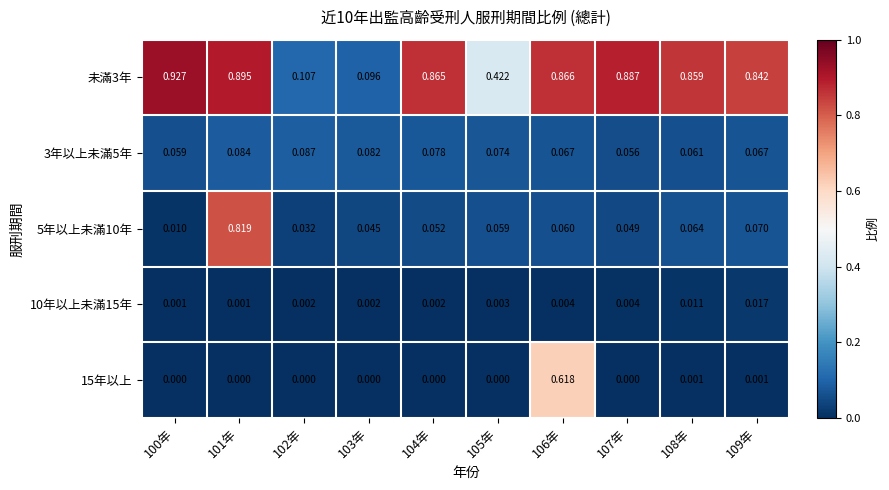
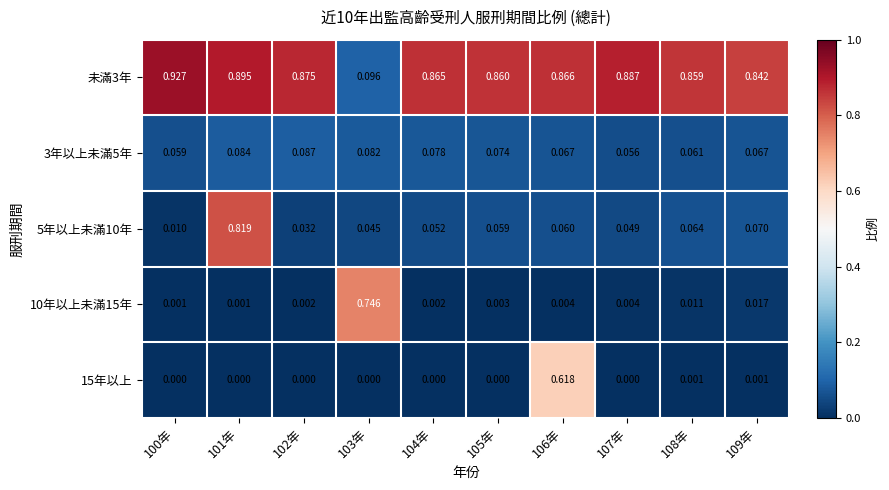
  {
    "未滿3年": {
      "100年": 0.927,
      "101年": 0.895,
-     "102年": 0.107,
+     "102年": 0.875,
      "103年": 0.096,
      "104年": 0.865,
-     "105年": 0.422,
+     "105年": 0.860,
      "106年": 0.866,
      "107年": 0.887,
      "108年": 0.859,
      "109年": 0.842
    },
    "3年以上未滿5年": {
      "100年": 0.059,
      "101年": 0.084,
      "102年": 0.087,
      "103年": 0.082,
      "104年": 0.078,
      "105年": 0.074,
      "106年": 0.067,
      "107年": 0.056,
      "108年": 0.061,
      "109年": 0.067
    },
    "5年以上未滿10年": {
      "100年": 0.010,
      "101年": 0.819,
      "102年": 0.032,
      "103年": 0.045,
      "104年": 0.052,
      "105年": 0.059,
      "106年": 0.060,
      "107年": 0.049,
      "108年": 0.064,
      "109年": 0.070
    },
    "10年以上未滿15年": {
      "100年": 0.001,
      "101年": 0.001,
      "102年": 0.002,
-     "103年": 0.002,
+     "103年": 0.746,
      "104年": 0.002,
      "105年": 0.003,
      "106年": 0.004,
      "107年": 0.004,
      "108年": 0.011,
      "109年": 0.017
    },
    "15年以上": {
      "100年": 0.000,
      "101年": 0.000,
      "102年": 0.000,
      "103年": 0.000,
      "104年": 0.000,
      "105年": 0.000,
      "106年": 0.618,
      "107年": 0.000,
      "108年": 0.001,
      "109年": 0.001
    }
  }
